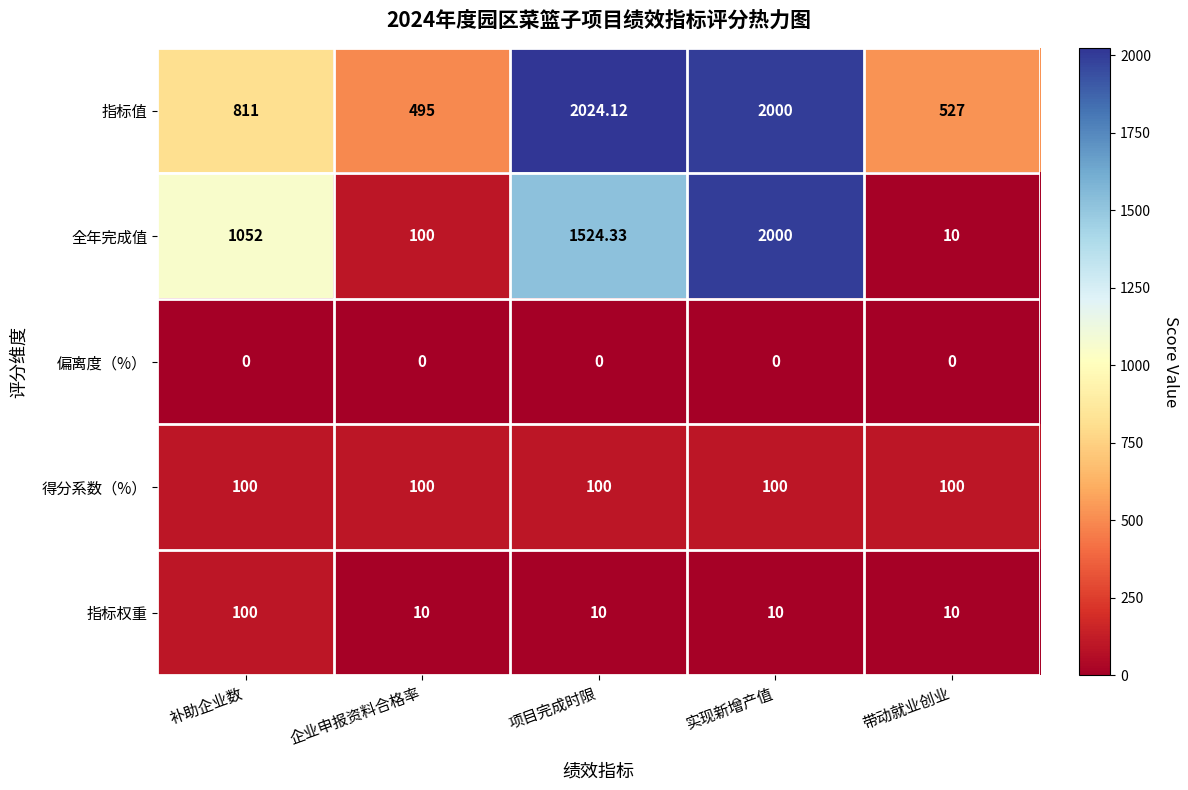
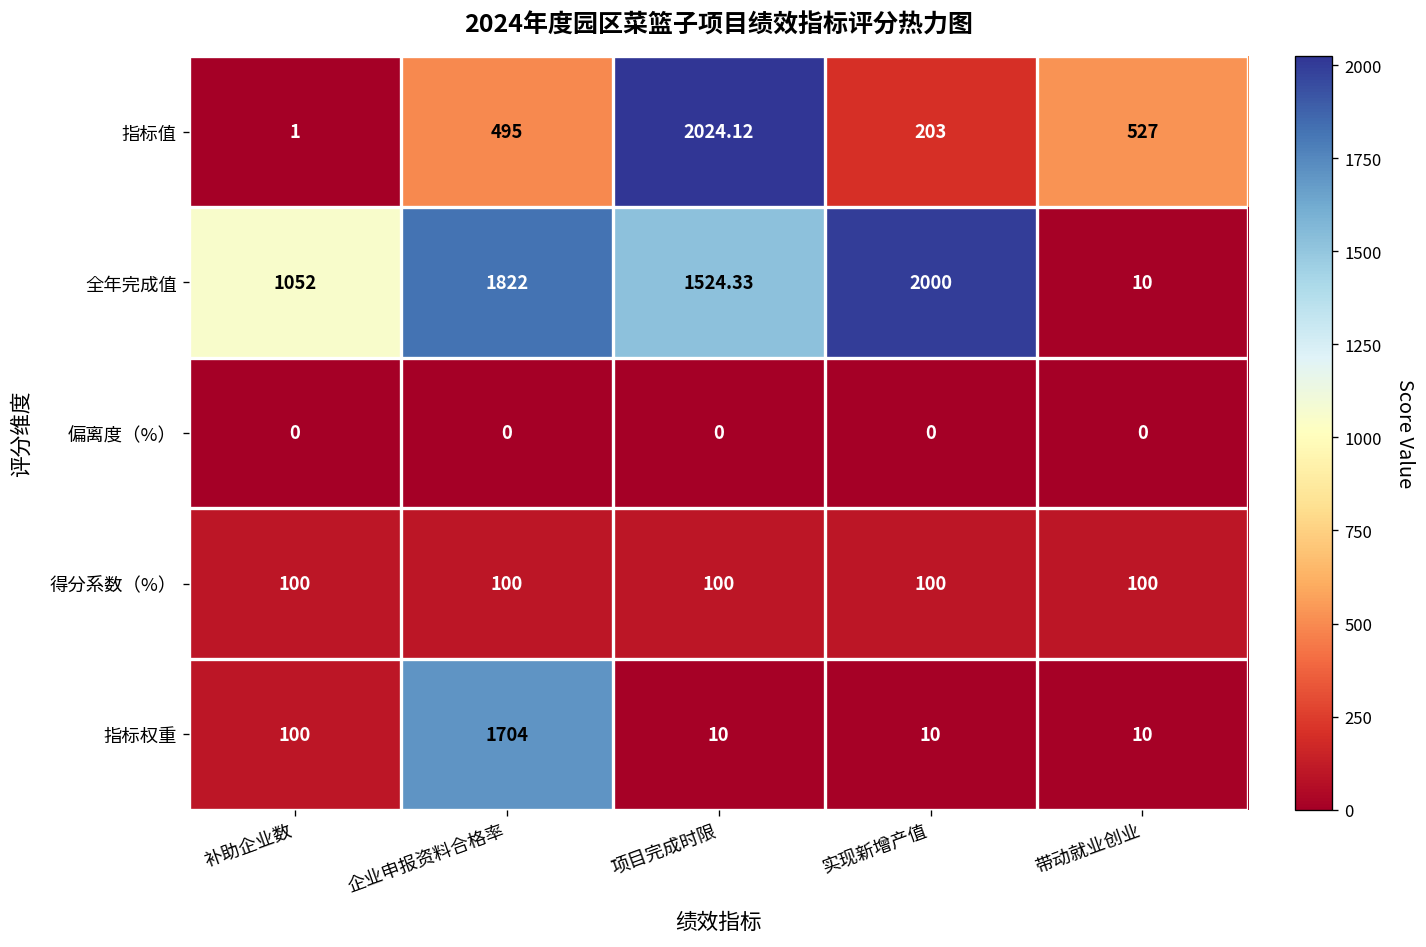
  {
    "指标值": {
-     "补助企业数": 811,
+     "补助企业数": 1,
      "企业申报资料合格率": 495,
      "项目完成时限": 2024.12,
-     "实现新增产值": 2000,
+     "实现新增产值": 203,
      "带动就业创业": 527
    },
    "全年完成值": {
      "补助企业数": 1052,
-     "企业申报资料合格率": 100,
+     "企业申报资料合格率": 1822,
      "项目完成时限": 1524.33,
      "实现新增产值": 2000,
      "带动就业创业": 10
    },
    "偏离度（%）": {
      "补助企业数": 0,
      "企业申报资料合格率": 0,
      "项目完成时限": 0,
      "实现新增产值": 0,
      "带动就业创业": 0
    },
    "得分系数（%）": {
      "补助企业数": 100,
      "企业申报资料合格率": 100,
      "项目完成时限": 100,
      "实现新增产值": 100,
      "带动就业创业": 100
    },
    "指标权重": {
      "补助企业数": 100,
-     "企业申报资料合格率": 10,
+     "企业申报资料合格率": 1704,
      "项目完成时限": 10,
      "实现新增产值": 10,
      "带动就业创业": 10
    }
  }
